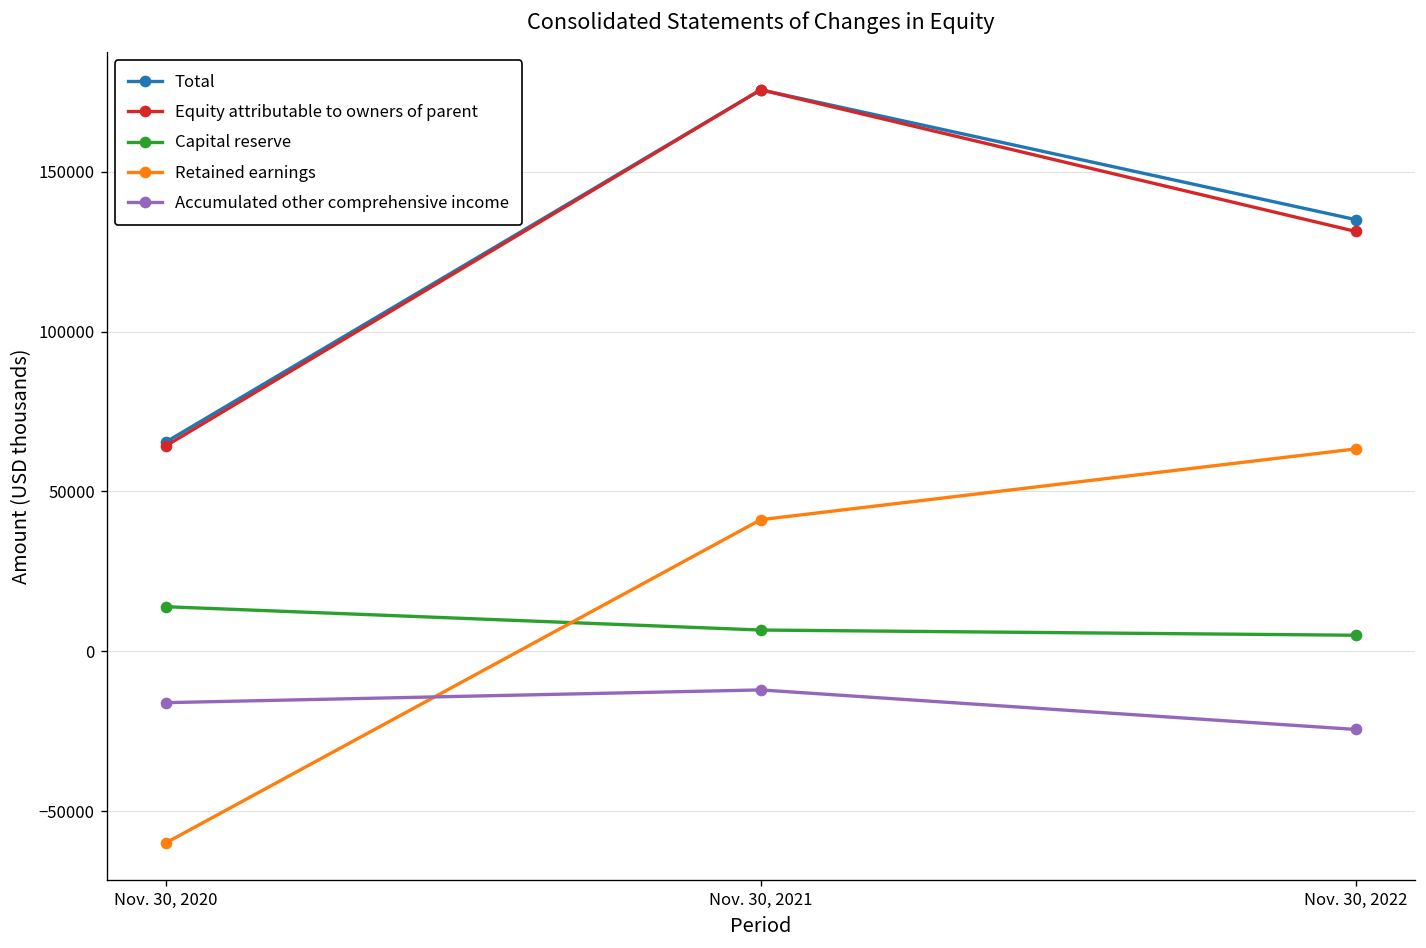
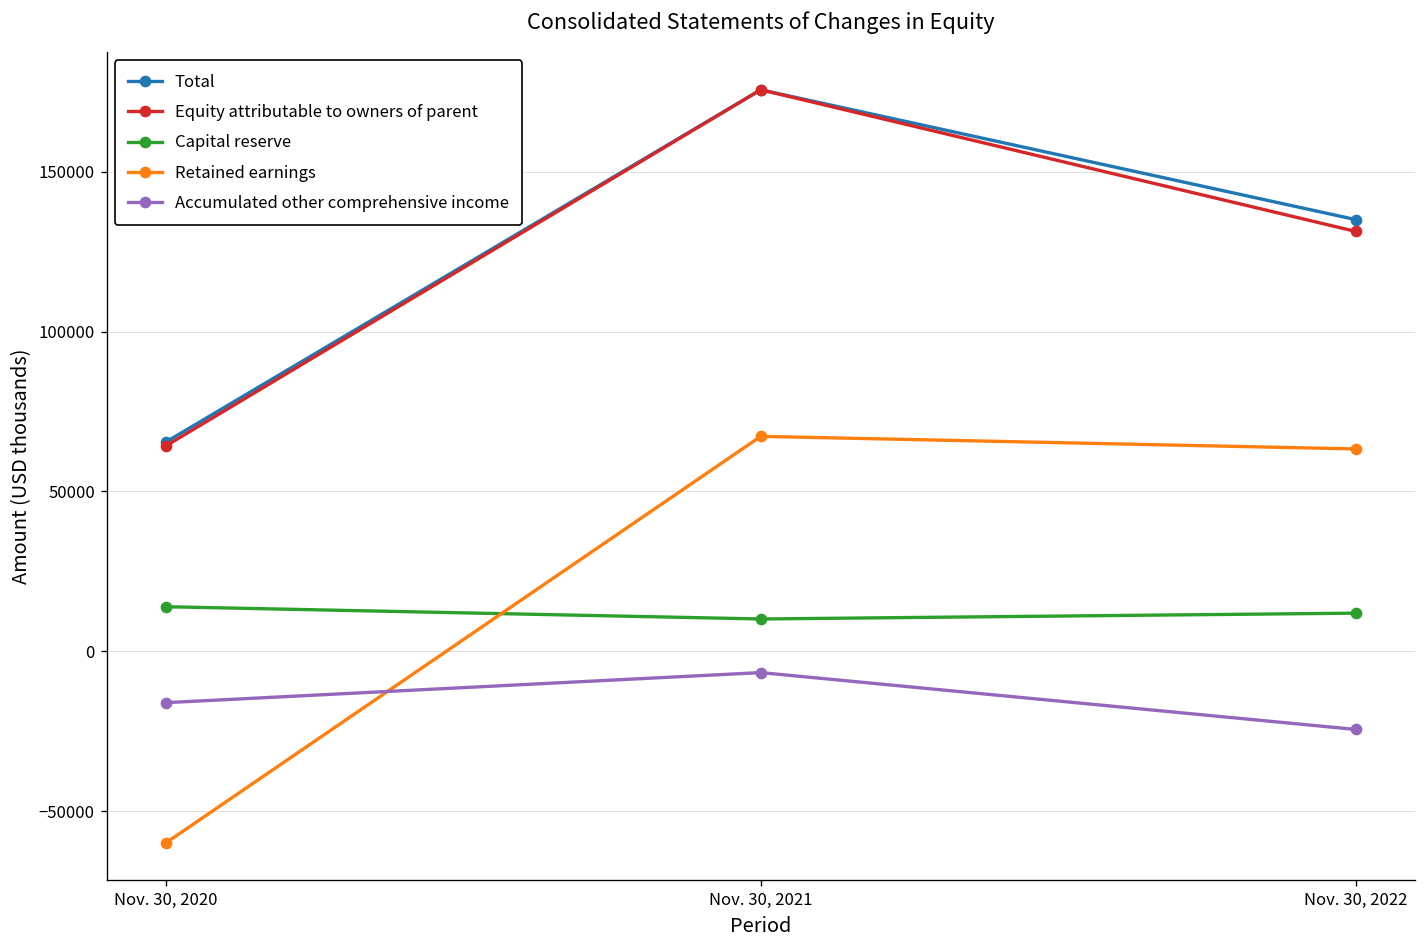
  {
    "Total": {
      "Nov. 30, 2020": 66000,
      "Nov. 30, 2022": 135000
    },
    "Equity attributable to owners of parent": {
      "Nov. 30, 2020": 64000,
      "Nov. 30, 2022": 131000
    },
    "Capital reserve": {
      "Nov. 30, 2020": 14000,
-     "Nov. 30, 2021": 7000,
-     "Nov. 30, 2022": 5000
+     "Nov. 30, 2021": 10000,
+     "Nov. 30, 2022": 12000
    },
    "Retained earnings": {
      "Nov. 30, 2020": -60000,
-     "Nov. 30, 2021": 41000,
+     "Nov. 30, 2021": 67000,
      "Nov. 30, 2022": 63000
    },
    "Accumulated other comprehensive income": {
      "Nov. 30, 2020": -16000,
-     "Nov. 30, 2021": -12000,
+     "Nov. 30, 2021": -7000,
      "Nov. 30, 2022": -24000
    }
  }
